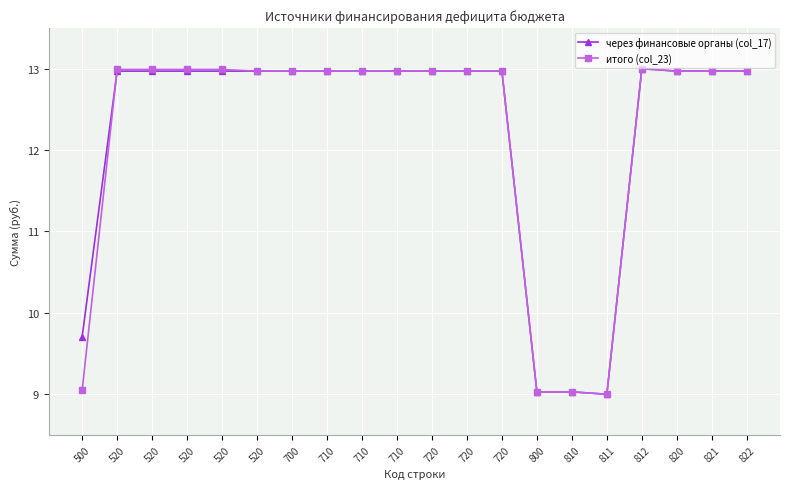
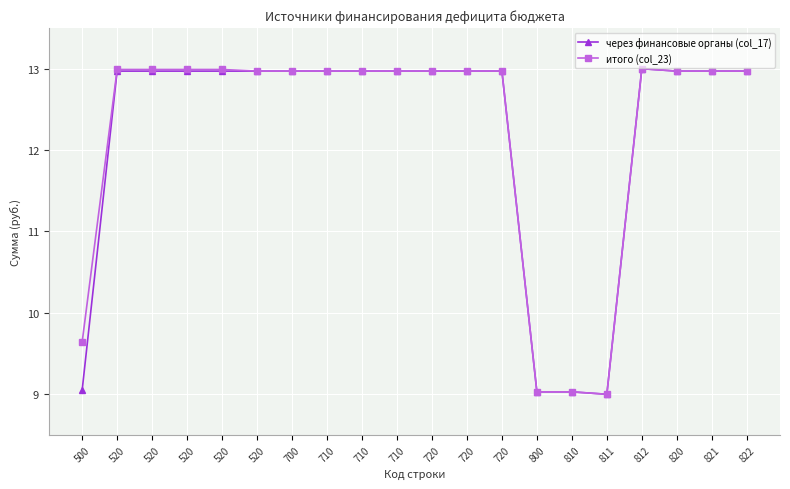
  {
    "через финансовые органы (col_17)": {
-     "500": 9.7
+     "500": 9.0
    },
    "итого (col_23)": {
-     "500": 9.0
+     "500": 9.6
    }
  }
